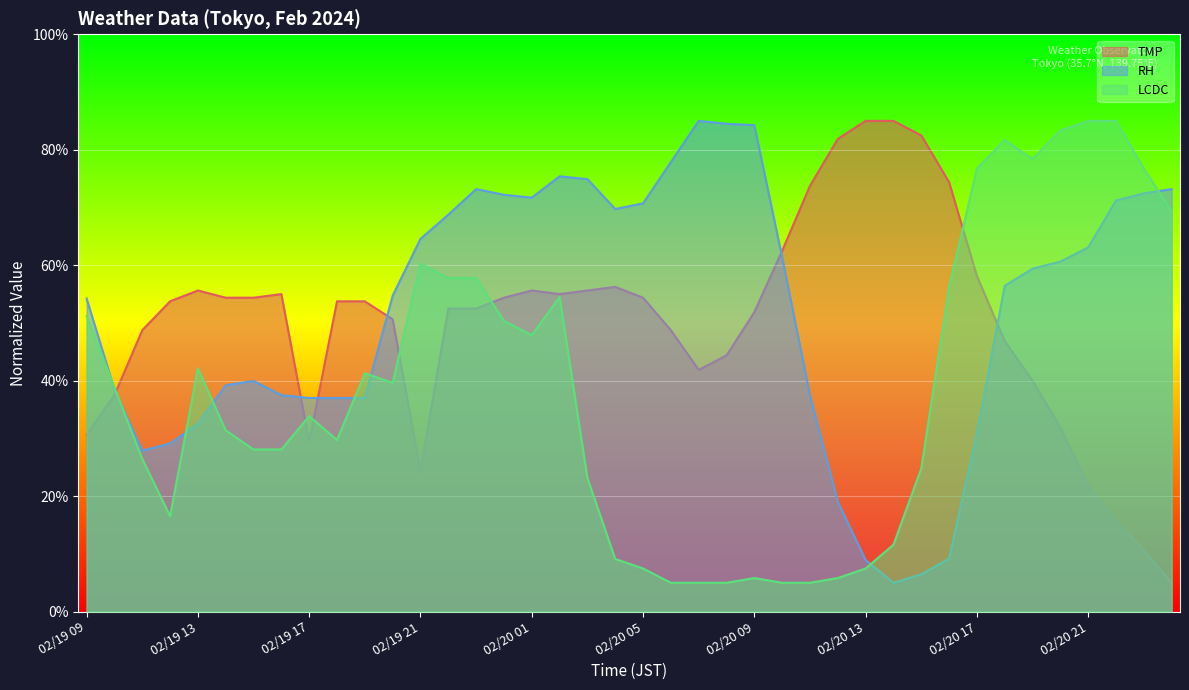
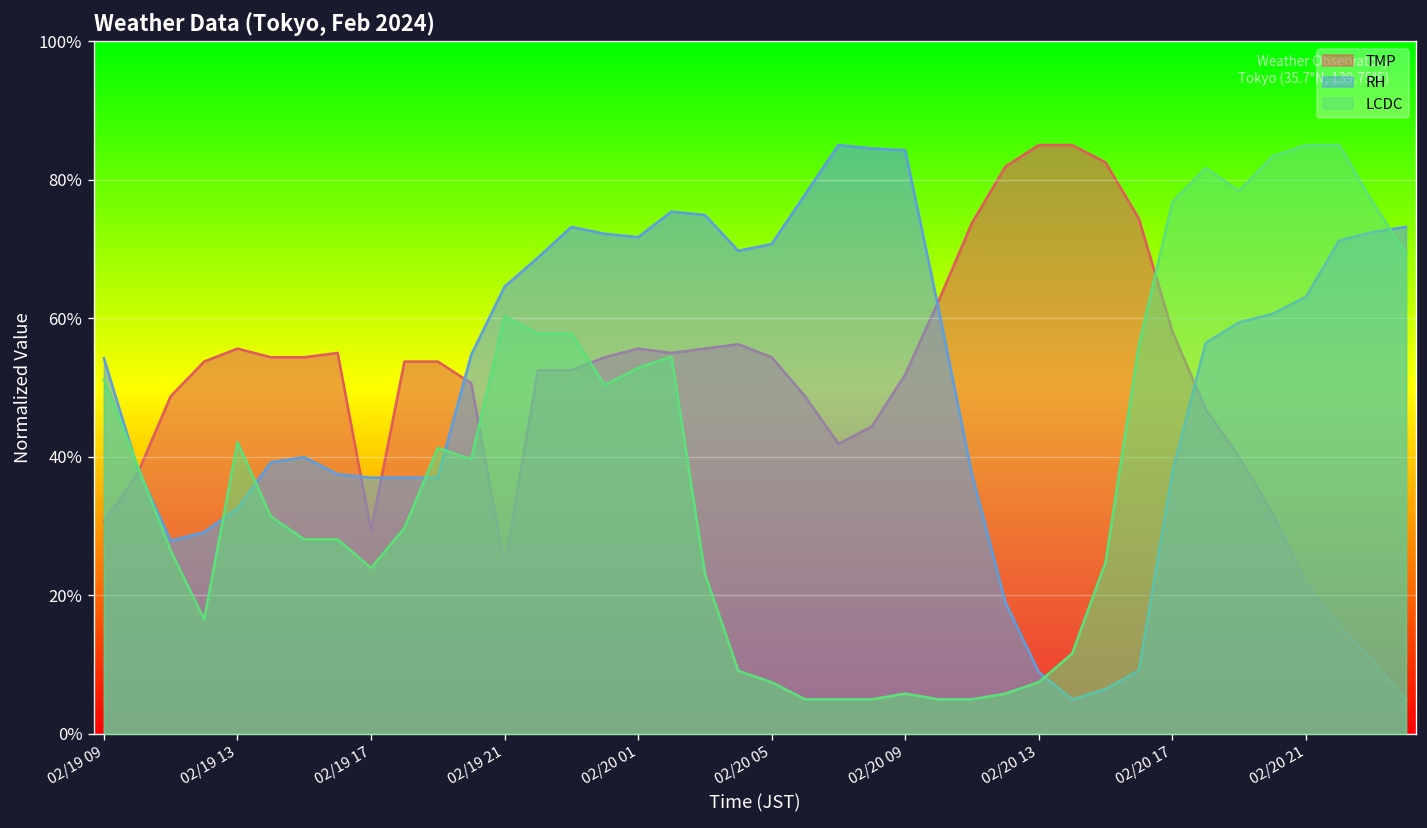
  {
    "TMP": {
      "02/19 09": "31%",
      "02/19 13": "56%",
      "02/19 17": "29%",
      "02/19 21": "24%",
      "02/20 01": "56%",
      "02/20 05": "54%",
      "02/20 09": "52%",
      "02/20 13": "85%",
      "02/20 17": "58%",
      "02/20 21": "22%"
    },
    "RH": {
      "02/19 09": "54%",
      "02/19 13": "33%",
      "02/19 17": "37%",
      "02/19 21": "65%",
      "02/20 01": "72%",
      "02/20 05": "71%",
      "02/20 09": "84%",
      "02/20 13": "9%",
-     "02/20 17": "31%",
+     "02/20 17": "38%",
      "02/20 21": "63%"
    },
    "LCDC": {
      "02/19 09": "51%",
      "02/19 13": "42%",
-     "02/19 17": "34%",
+     "02/19 17": "24%",
      "02/19 21": "60%",
-     "02/20 01": "48%",
+     "02/20 01": "53%",
      "02/20 05": "7%",
      "02/20 09": "6%",
      "02/20 13": "7%",
      "02/20 17": "77%",
      "02/20 21": "85%"
    }
  }
